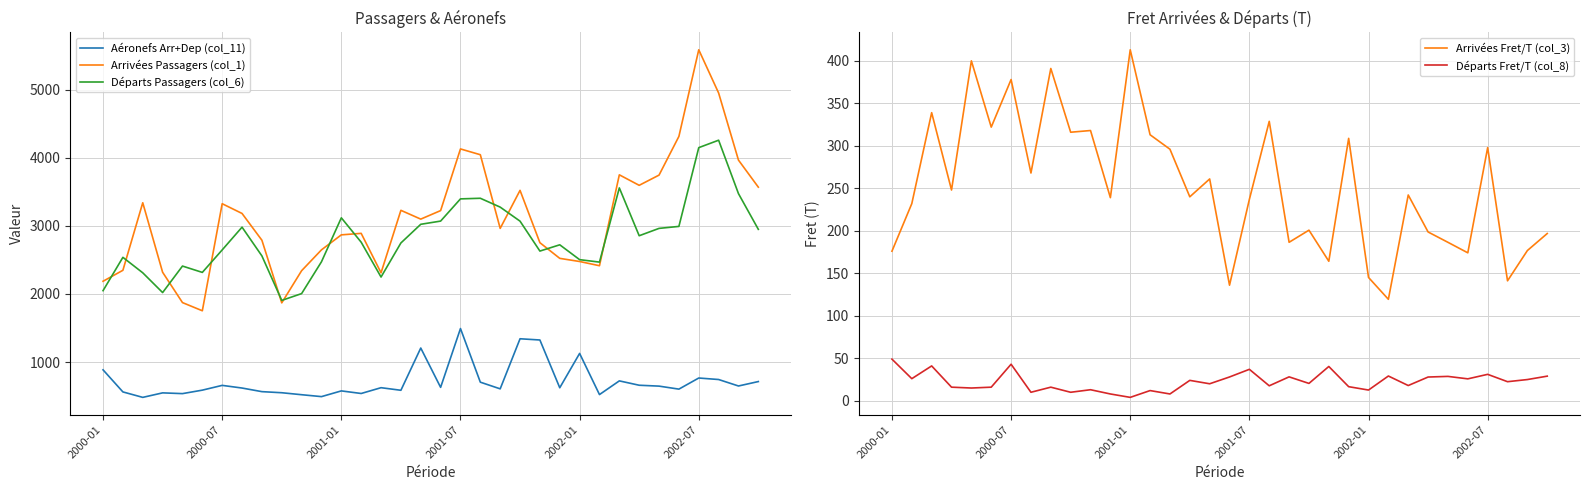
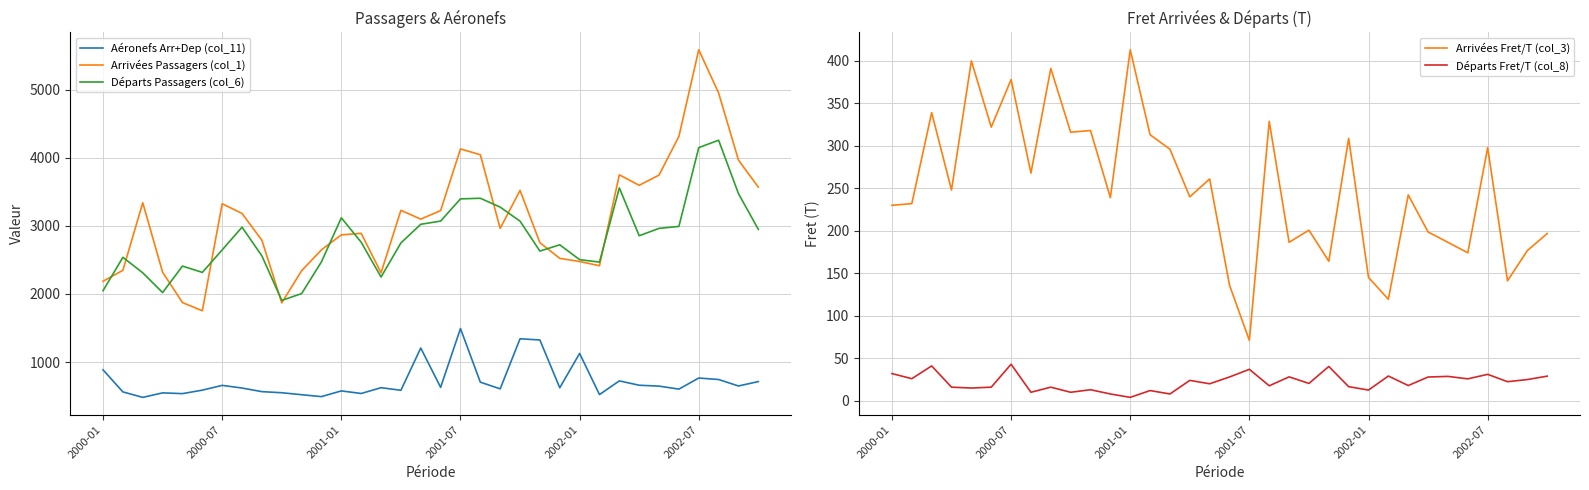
  {
    "Passagers & Aéronefs": {
      "Aéronefs Arr+Dep (col_11)": {
        "2000-01": 900,
        "2000-07": 700,
        "2001-01": 600,
        "2001-07": 1500,
        "2002-01": 1100,
        "2002-07": 800
      },
      "Arrivées Passagers (col_1)": {
        "2000-01": 2200,
        "2000-07": 3300,
        "2001-01": 2900,
        "2001-07": 4100,
        "2002-07": 5600
      },
      "Départs Passagers (col_6)": {
        "2000-01": 2000,
        "2000-07": 2600,
        "2001-01": 3100,
        "2001-07": 3400,
        "2002-07": 4100
      }
    },
    "Fret Arrivées & Départs (T)": {
      "Arrivées Fret/T (col_3)": {
-       "2000-01": 180,
+       "2000-01": 230,
        "2000-07": 380,
        "2001-01": 410,
-       "2001-07": 240,
+       "2001-07": 70,
        "2002-01": 150,
        "2002-07": 300
      },
      "Départs Fret/T (col_8)": {
-       "2000-01": 50,
+       "2000-01": 30,
        "2000-07": 40,
        "2001-01": 0,
        "2001-07": 40,
        "2002-01": 10,
        "2002-07": 30
      }
    }
  }
